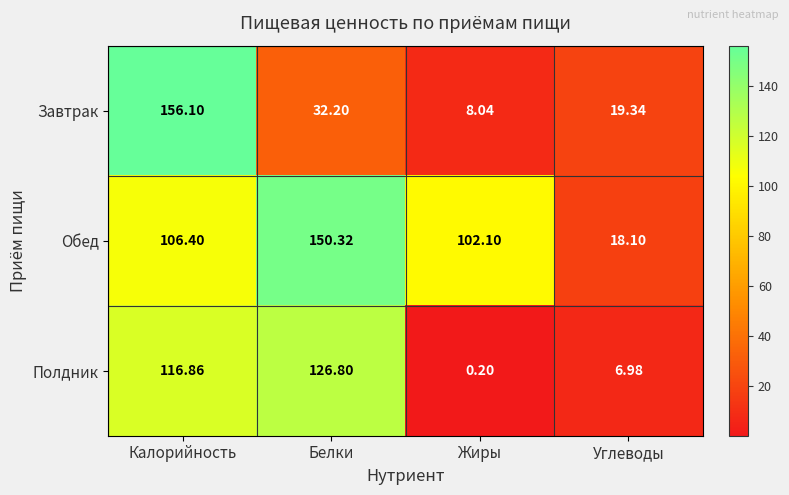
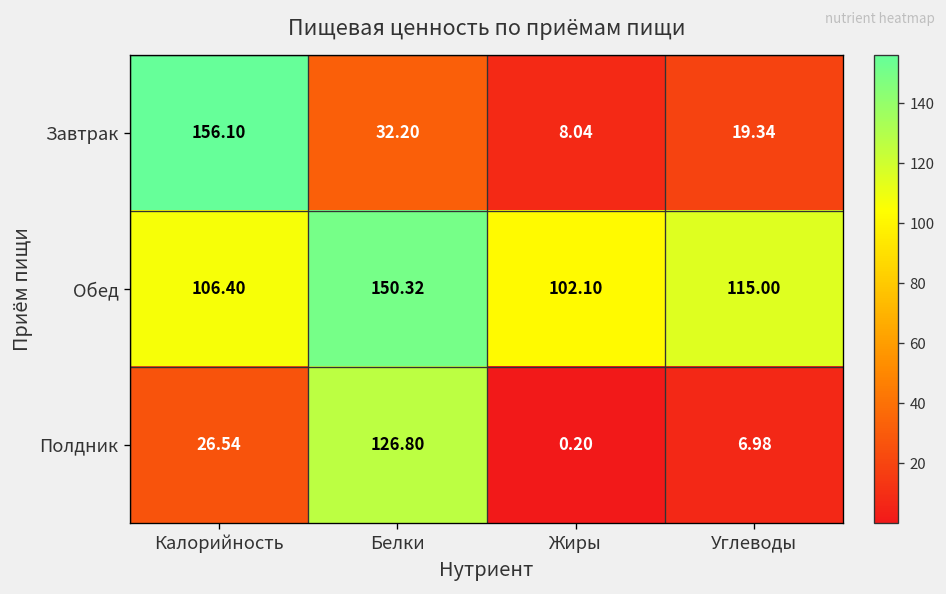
  {
    "Завтрак": {
      "Калорийность": 156.10,
      "Белки": 32.20,
      "Жиры": 8.04,
      "Углеводы": 19.34
    },
    "Обед": {
      "Калорийность": 106.40,
      "Белки": 150.32,
      "Жиры": 102.10,
-     "Углеводы": 18.10
+     "Углеводы": 115.00
    },
    "Полдник": {
-     "Калорийность": 116.86,
+     "Калорийность": 26.54,
      "Белки": 126.80,
      "Жиры": 0.20,
      "Углеводы": 6.98
    }
  }
